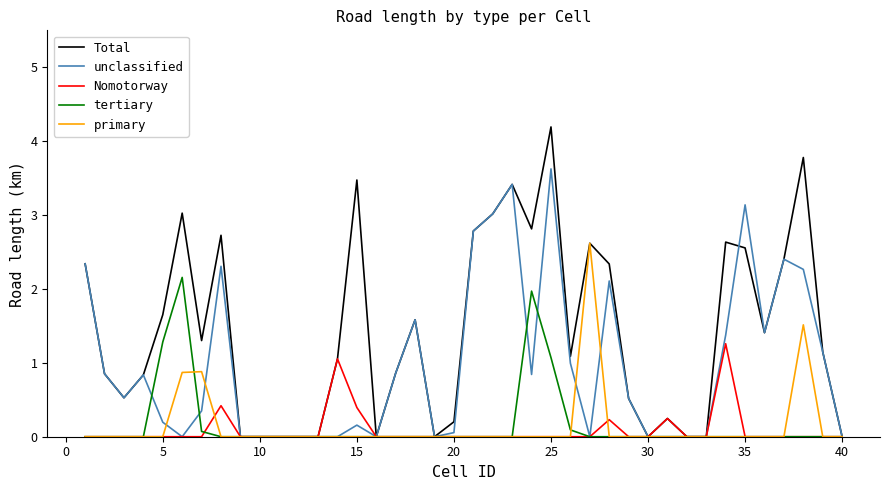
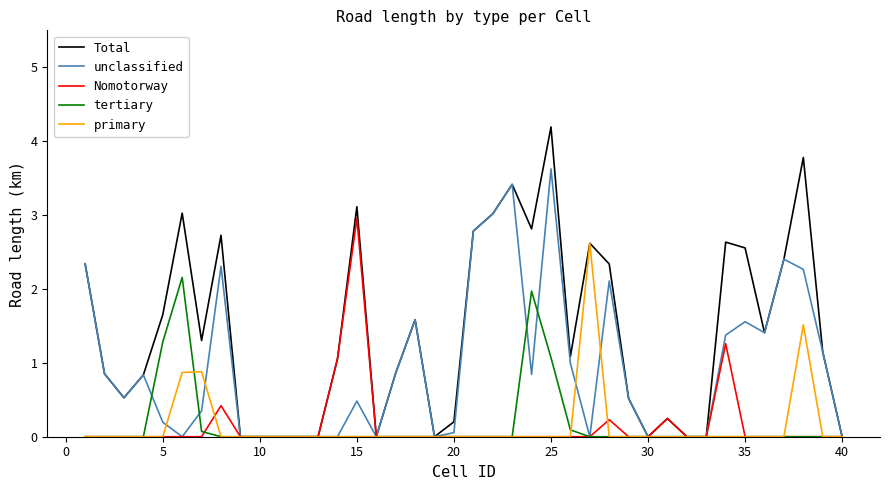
  {
    "Total": {
      "5": 1.7,
-     "15": 3.5,
+     "15": 3.1,
      "20": 0.2,
      "25": 4.2,
      "35": 2.6
    },
    "unclassified": {
      "5": 0.2,
-     "15": 0.2,
+     "15": 0.5,
      "20": 0.1,
      "25": 3.6,
-     "35": 3.1
+     "35": 1.6
    },
    "Nomotorway": {
-     "15": 0.4
+     "15": 3.0
    },
    "tertiary": {
      "5": 1.3,
      "25": 1.1
    }
  }
